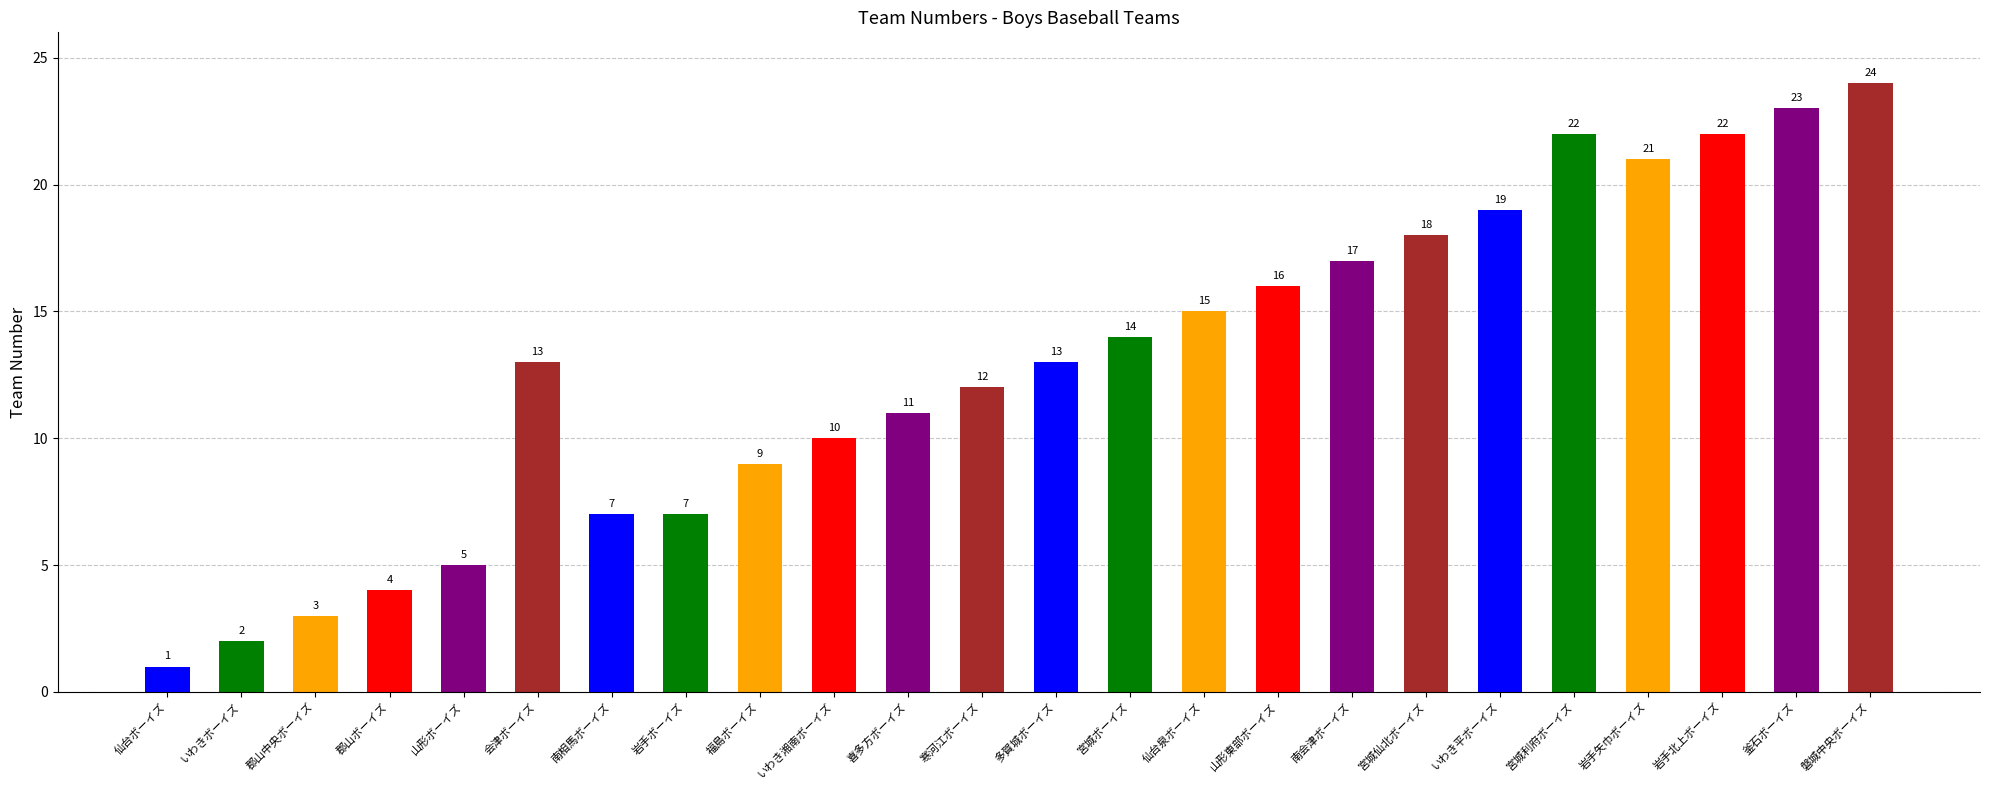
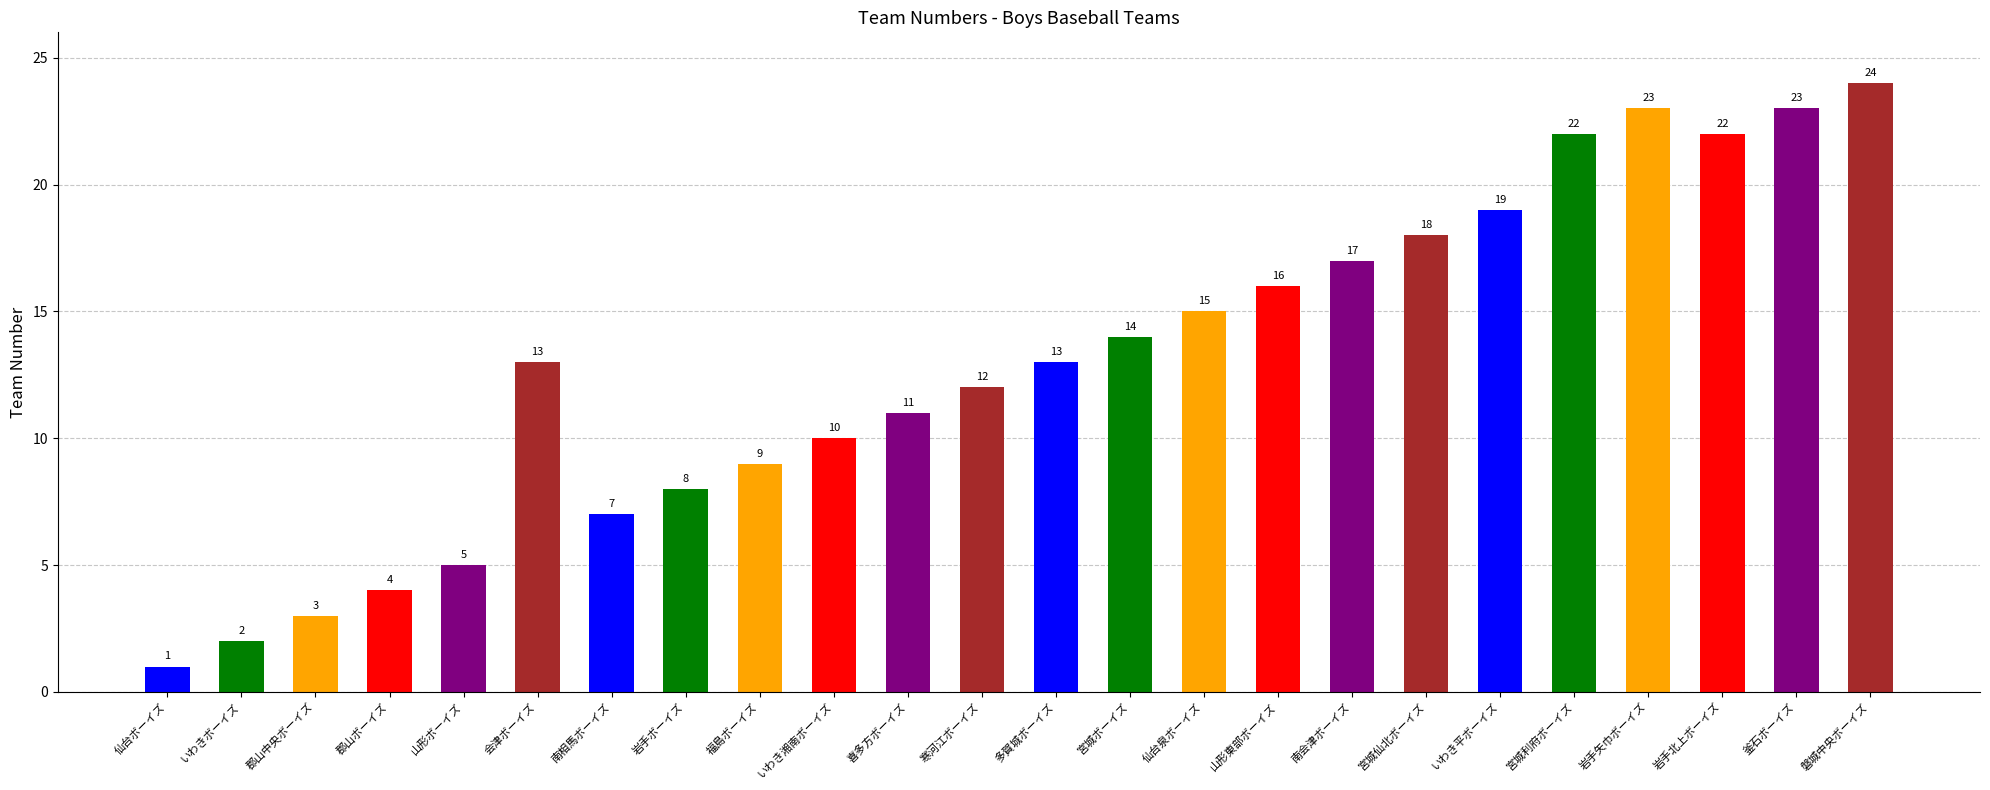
  {
    "仙台ボーイズ": 1,
    "いわきボーイズ": 2,
    "郡山中央ボーイズ": 3,
    "郡山ボーイズ": 4,
    "山形ボーイズ": 5,
    "会津ボーイズ": 13,
    "南相馬ボーイズ": 7,
-   "岩手ボーイズ": 7,
+   "岩手ボーイズ": 8,
    "福島ボーイズ": 9,
    "いわき湘南ボーイズ": 10,
    "喜多方ボーイズ": 11,
    "寒河江ボーイズ": 12,
    "多賀城ボーイズ": 13,
    "宮城ボーイズ": 14,
    "仙台泉ボーイズ": 15,
    "山形東部ボーイズ": 16,
    "南会津ボーイズ": 17,
    "宮城仙北ボーイズ": 18,
    "いわき平ボーイズ": 19,
    "宮城利府ボーイズ": 22,
-   "岩手矢巾ボーイズ": 21,
+   "岩手矢巾ボーイズ": 23,
    "岩手北上ボーイズ": 22,
    "釜石ボーイズ": 23,
    "磐城中央ボーイズ": 24
  }
